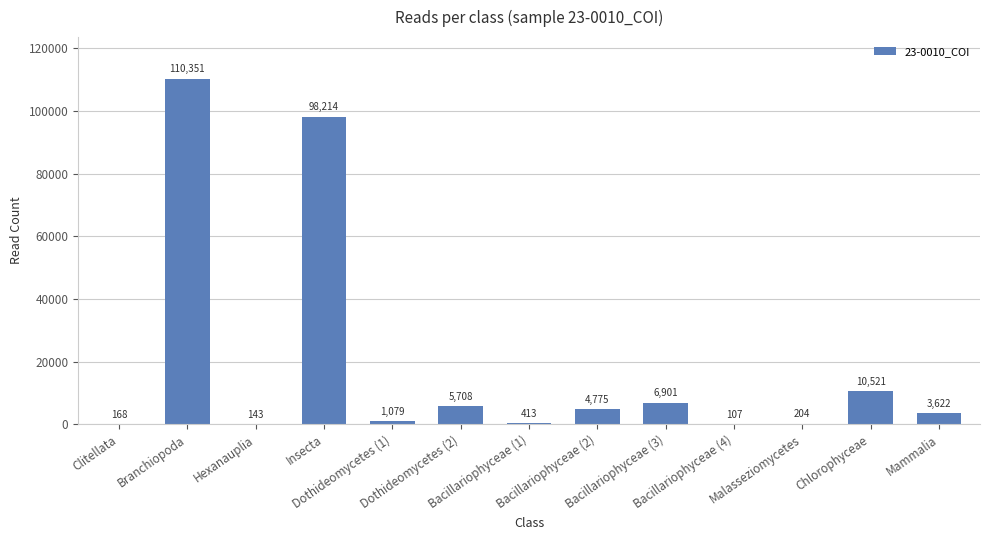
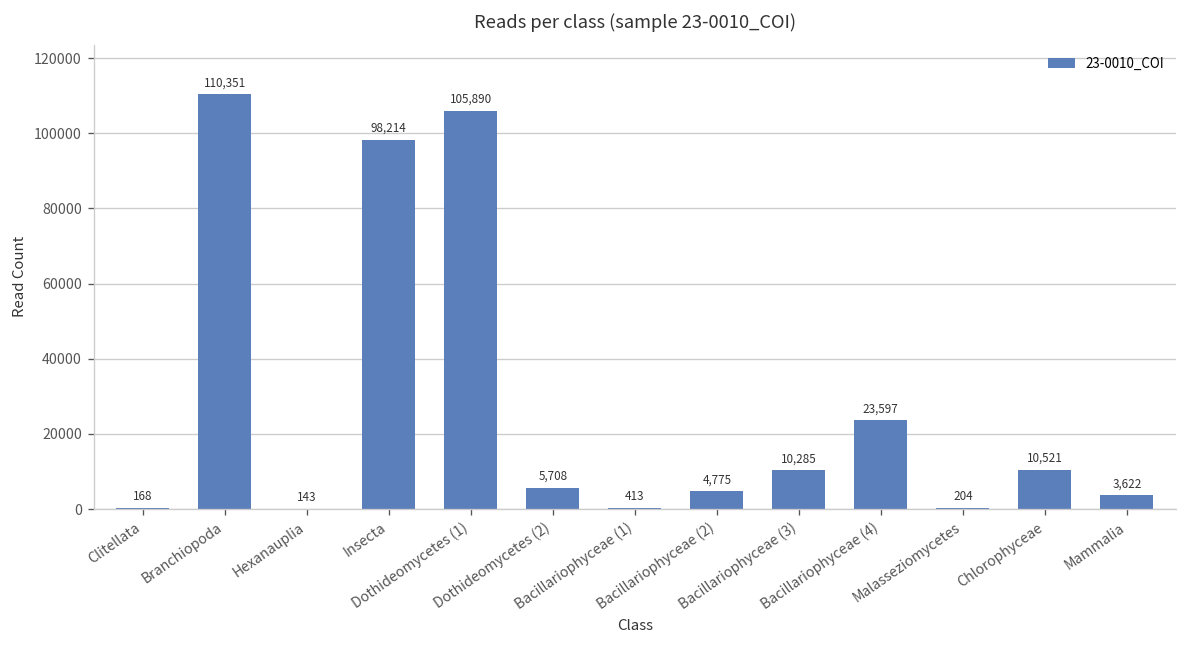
  {
    "Clitellata": "168",
    "Branchiopoda": "110,351",
    "Hexanauplia": "143",
    "Insecta": "98,214",
-   "Dothideomycetes (1)": "1,079",
+   "Dothideomycetes (1)": "105,890",
    "Dothideomycetes (2)": "5,708",
    "Bacillariophyceae (1)": "413",
    "Bacillariophyceae (2)": "4,775",
-   "Bacillariophyceae (3)": "6,901",
-   "Bacillariophyceae (4)": "107",
+   "Bacillariophyceae (3)": "10,285",
+   "Bacillariophyceae (4)": "23,597",
    "Malasseziomycetes": "204",
    "Chlorophyceae": "10,521",
    "Mammalia": "3,622"
  }
